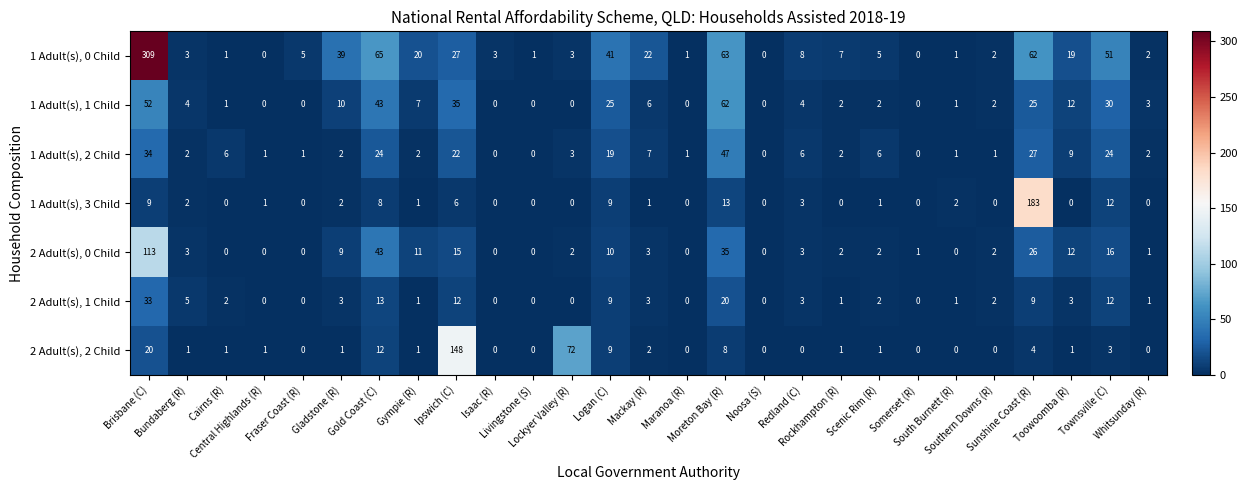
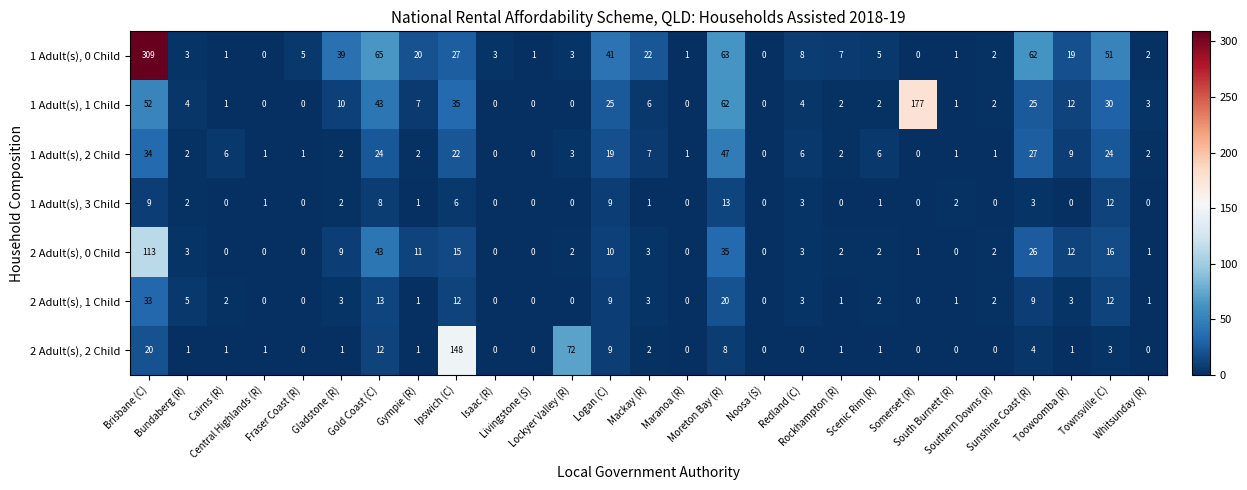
  {
    "1 Adult(s), 0 Child": {
      "Brisbane (C)": 309,
      "Bundaberg (R)": 3,
      "Cairns (R)": 1,
      "Central Highlands (R)": 0,
      "Fraser Coast (R)": 5,
      "Gladstone (R)": 39,
      "Gold Coast (C)": 65,
      "Gympie (R)": 20,
      "Ipswich (C)": 27,
      "Isaac (R)": 3,
      "Livingstone (S)": 1,
      "Lockyer Valley (R)": 3,
      "Logan (C)": 41,
      "Mackay (R)": 22,
      "Maranoa (R)": 1,
      "Moreton Bay (R)": 63,
      "Noosa (S)": 0,
      "Redland (C)": 8,
      "Rockhampton (R)": 7,
      "Scenic Rim (R)": 5,
      "Somerset (R)": 0,
      "South Burnett (R)": 1,
      "Southern Downs (R)": 2,
      "Sunshine Coast (R)": 62,
      "Toowoomba (R)": 19,
      "Townsville (C)": 51,
      "Whitsunday (R)": 2
    },
    "1 Adult(s), 1 Child": {
      "Brisbane (C)": 52,
      "Bundaberg (R)": 4,
      "Cairns (R)": 1,
      "Central Highlands (R)": 0,
      "Fraser Coast (R)": 0,
      "Gladstone (R)": 10,
      "Gold Coast (C)": 43,
      "Gympie (R)": 7,
      "Ipswich (C)": 35,
      "Isaac (R)": 0,
      "Livingstone (S)": 0,
      "Lockyer Valley (R)": 0,
      "Logan (C)": 25,
      "Mackay (R)": 6,
      "Maranoa (R)": 0,
      "Moreton Bay (R)": 62,
      "Noosa (S)": 0,
      "Redland (C)": 4,
      "Rockhampton (R)": 2,
      "Scenic Rim (R)": 2,
-     "Somerset (R)": 0,
+     "Somerset (R)": 177,
      "South Burnett (R)": 1,
      "Southern Downs (R)": 2,
      "Sunshine Coast (R)": 25,
      "Toowoomba (R)": 12,
      "Townsville (C)": 30,
      "Whitsunday (R)": 3
    },
    "1 Adult(s), 2 Child": {
      "Brisbane (C)": 34,
      "Bundaberg (R)": 2,
      "Cairns (R)": 6,
      "Central Highlands (R)": 1,
      "Fraser Coast (R)": 1,
      "Gladstone (R)": 2,
      "Gold Coast (C)": 24,
      "Gympie (R)": 2,
      "Ipswich (C)": 22,
      "Isaac (R)": 0,
      "Livingstone (S)": 0,
      "Lockyer Valley (R)": 3,
      "Logan (C)": 19,
      "Mackay (R)": 7,
      "Maranoa (R)": 1,
      "Moreton Bay (R)": 47,
      "Noosa (S)": 0,
      "Redland (C)": 6,
      "Rockhampton (R)": 2,
      "Scenic Rim (R)": 6,
      "Somerset (R)": 0,
      "South Burnett (R)": 1,
      "Southern Downs (R)": 1,
      "Sunshine Coast (R)": 27,
      "Toowoomba (R)": 9,
      "Townsville (C)": 24,
      "Whitsunday (R)": 2
    },
    "1 Adult(s), 3 Child": {
      "Brisbane (C)": 9,
      "Bundaberg (R)": 2,
      "Cairns (R)": 0,
      "Central Highlands (R)": 1,
      "Fraser Coast (R)": 0,
      "Gladstone (R)": 2,
      "Gold Coast (C)": 8,
      "Gympie (R)": 1,
      "Ipswich (C)": 6,
      "Isaac (R)": 0,
      "Livingstone (S)": 0,
      "Lockyer Valley (R)": 0,
      "Logan (C)": 9,
      "Mackay (R)": 1,
      "Maranoa (R)": 0,
      "Moreton Bay (R)": 13,
      "Noosa (S)": 0,
      "Redland (C)": 3,
      "Rockhampton (R)": 0,
      "Scenic Rim (R)": 1,
      "Somerset (R)": 0,
      "South Burnett (R)": 2,
      "Southern Downs (R)": 0,
-     "Sunshine Coast (R)": 183,
+     "Sunshine Coast (R)": 3,
      "Toowoomba (R)": 0,
      "Townsville (C)": 12,
      "Whitsunday (R)": 0
    },
    "2 Adult(s), 0 Child": {
      "Brisbane (C)": 113,
      "Bundaberg (R)": 3,
      "Cairns (R)": 0,
      "Central Highlands (R)": 0,
      "Fraser Coast (R)": 0,
      "Gladstone (R)": 9,
      "Gold Coast (C)": 43,
      "Gympie (R)": 11,
      "Ipswich (C)": 15,
      "Isaac (R)": 0,
      "Livingstone (S)": 0,
      "Lockyer Valley (R)": 2,
      "Logan (C)": 10,
      "Mackay (R)": 3,
      "Maranoa (R)": 0,
      "Moreton Bay (R)": 35,
      "Noosa (S)": 0,
      "Redland (C)": 3,
      "Rockhampton (R)": 2,
      "Scenic Rim (R)": 2,
      "Somerset (R)": 1,
      "South Burnett (R)": 0,
      "Southern Downs (R)": 2,
      "Sunshine Coast (R)": 26,
      "Toowoomba (R)": 12,
      "Townsville (C)": 16,
      "Whitsunday (R)": 1
    },
    "2 Adult(s), 1 Child": {
      "Brisbane (C)": 33,
      "Bundaberg (R)": 5,
      "Cairns (R)": 2,
      "Central Highlands (R)": 0,
      "Fraser Coast (R)": 0,
      "Gladstone (R)": 3,
      "Gold Coast (C)": 13,
      "Gympie (R)": 1,
      "Ipswich (C)": 12,
      "Isaac (R)": 0,
      "Livingstone (S)": 0,
      "Lockyer Valley (R)": 0,
      "Logan (C)": 9,
      "Mackay (R)": 3,
      "Maranoa (R)": 0,
      "Moreton Bay (R)": 20,
      "Noosa (S)": 0,
      "Redland (C)": 3,
      "Rockhampton (R)": 1,
      "Scenic Rim (R)": 2,
      "Somerset (R)": 0,
      "South Burnett (R)": 1,
      "Southern Downs (R)": 2,
      "Sunshine Coast (R)": 9,
      "Toowoomba (R)": 3,
      "Townsville (C)": 12,
      "Whitsunday (R)": 1
    },
    "2 Adult(s), 2 Child": {
      "Brisbane (C)": 20,
      "Bundaberg (R)": 1,
      "Cairns (R)": 1,
      "Central Highlands (R)": 1,
      "Fraser Coast (R)": 0,
      "Gladstone (R)": 1,
      "Gold Coast (C)": 12,
      "Gympie (R)": 1,
      "Ipswich (C)": 148,
      "Isaac (R)": 0,
      "Livingstone (S)": 0,
      "Lockyer Valley (R)": 72,
      "Logan (C)": 9,
      "Mackay (R)": 2,
      "Maranoa (R)": 0,
      "Moreton Bay (R)": 8,
      "Noosa (S)": 0,
      "Redland (C)": 0,
      "Rockhampton (R)": 1,
      "Scenic Rim (R)": 1,
      "Somerset (R)": 0,
      "South Burnett (R)": 0,
      "Southern Downs (R)": 0,
      "Sunshine Coast (R)": 4,
      "Toowoomba (R)": 1,
      "Townsville (C)": 3,
      "Whitsunday (R)": 0
    }
  }
